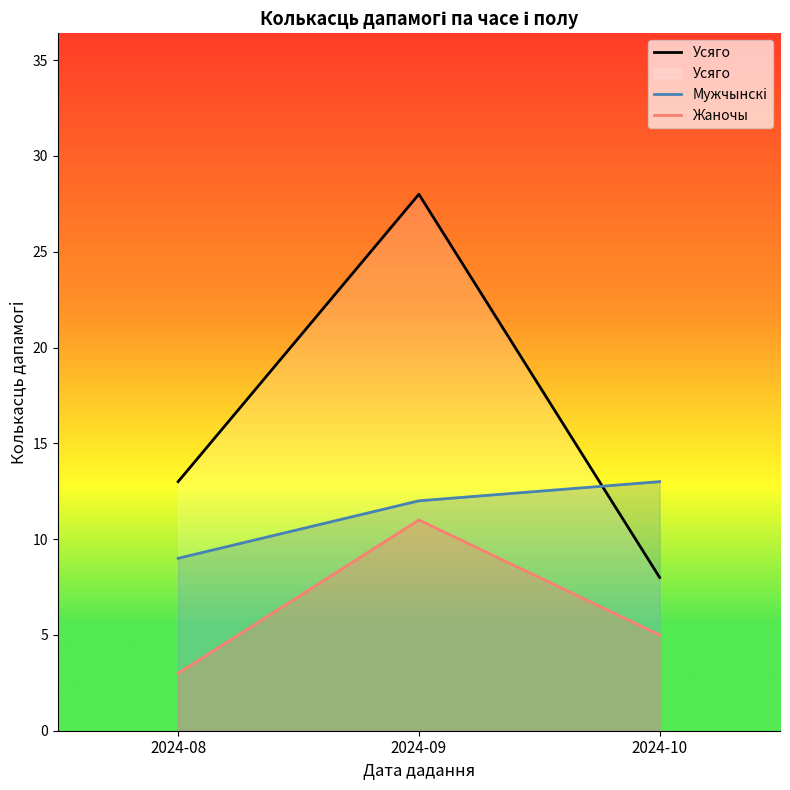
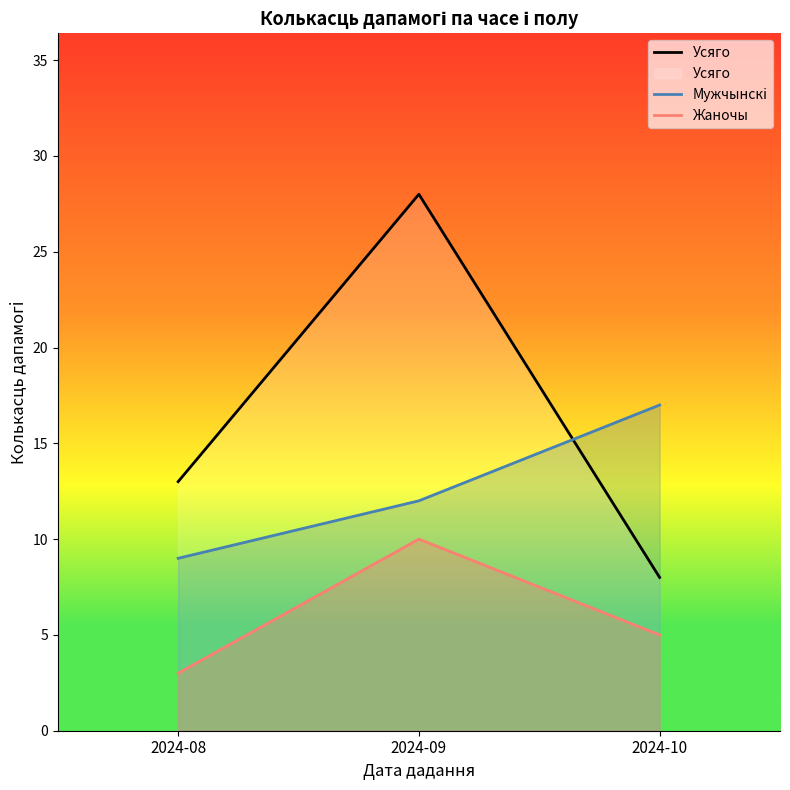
  {
    "Усяго": {
      "2024-08": 13,
      "2024-09": 28,
      "2024-10": 8
    },
    "Мужчынскі": {
      "2024-08": 9,
      "2024-09": 12,
-     "2024-10": 13
+     "2024-10": 17
    },
    "Жаночы": {
      "2024-08": 3,
-     "2024-09": 11,
+     "2024-09": 10,
      "2024-10": 5
    }
  }
